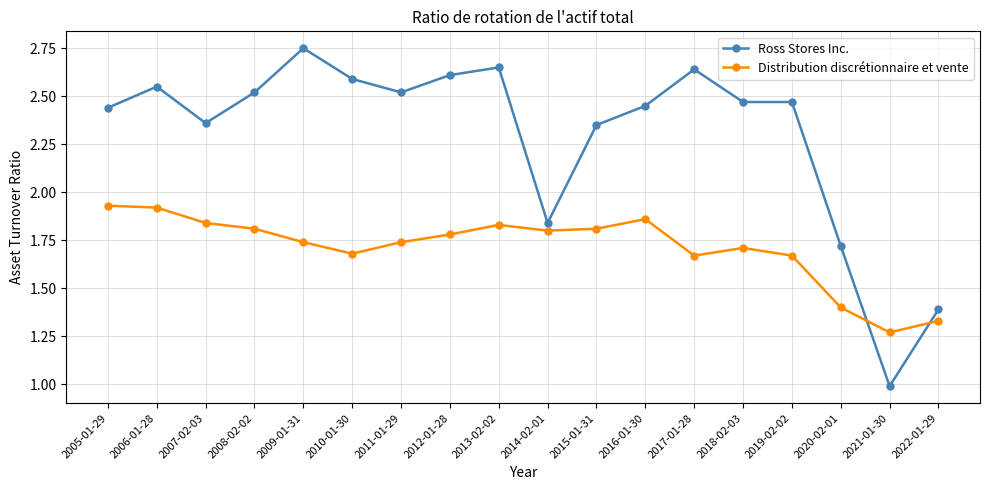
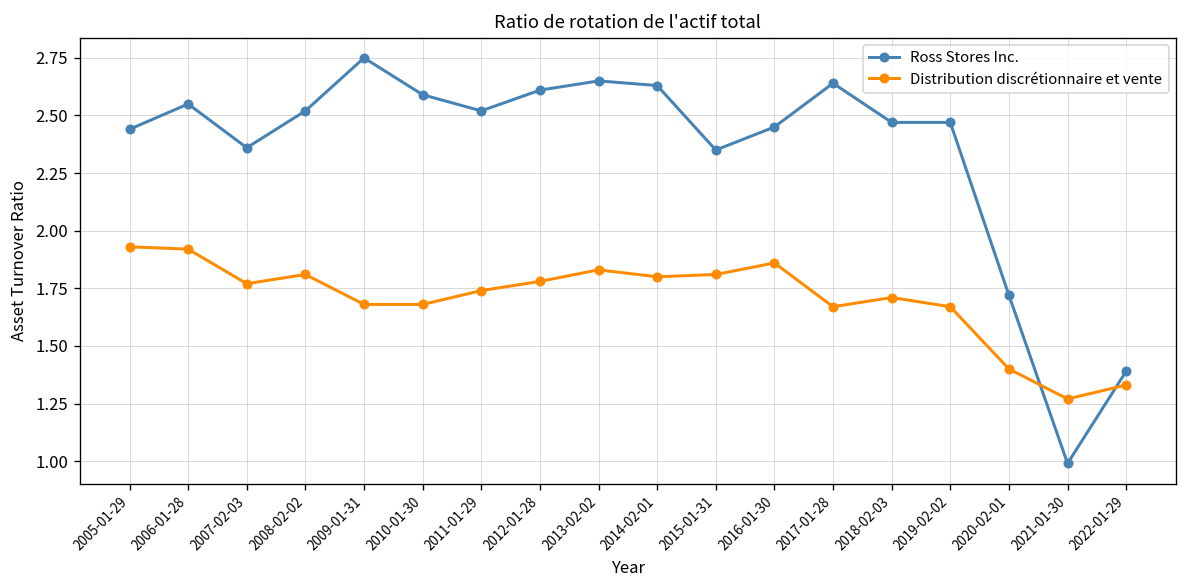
  {
    "Ross Stores Inc.": {
      "2005-01-29": 2.44,
      "2006-01-28": 2.55,
      "2007-02-03": 2.36,
      "2008-02-02": 2.52,
      "2009-01-31": 2.75,
      "2010-01-30": 2.59,
      "2011-01-29": 2.52,
      "2012-01-28": 2.61,
      "2013-02-02": 2.65,
-     "2014-02-01": 1.84,
+     "2014-02-01": 2.63,
      "2015-01-31": 2.35,
      "2016-01-30": 2.45,
      "2017-01-28": 2.64,
      "2018-02-03": 2.47,
      "2019-02-02": 2.47,
      "2020-02-01": 1.72,
      "2021-01-30": 0.99,
      "2022-01-29": 1.39
    },
    "Distribution discrétionnaire et vente": {
      "2005-01-29": 1.93,
      "2006-01-28": 1.92,
-     "2007-02-03": 1.84,
+     "2007-02-03": 1.77,
      "2008-02-02": 1.81,
-     "2009-01-31": 1.74,
+     "2009-01-31": 1.68,
      "2010-01-30": 1.68,
      "2011-01-29": 1.74,
      "2012-01-28": 1.78,
      "2013-02-02": 1.83,
      "2014-02-01": 1.80,
      "2015-01-31": 1.81,
      "2016-01-30": 1.86,
      "2017-01-28": 1.67,
      "2018-02-03": 1.71,
      "2019-02-02": 1.67,
      "2020-02-01": 1.40,
      "2021-01-30": 1.27,
      "2022-01-29": 1.33
    }
  }
